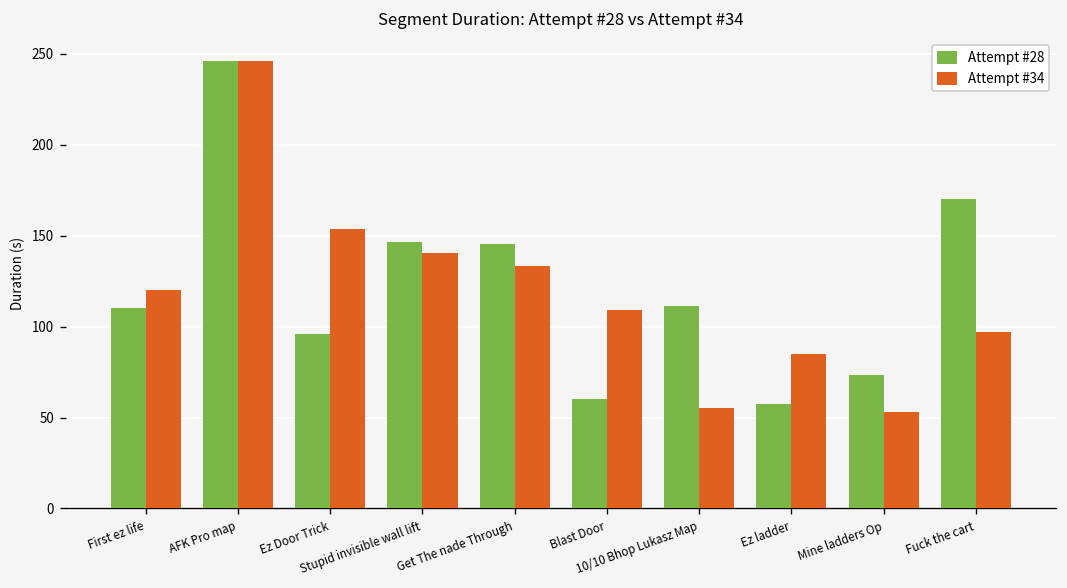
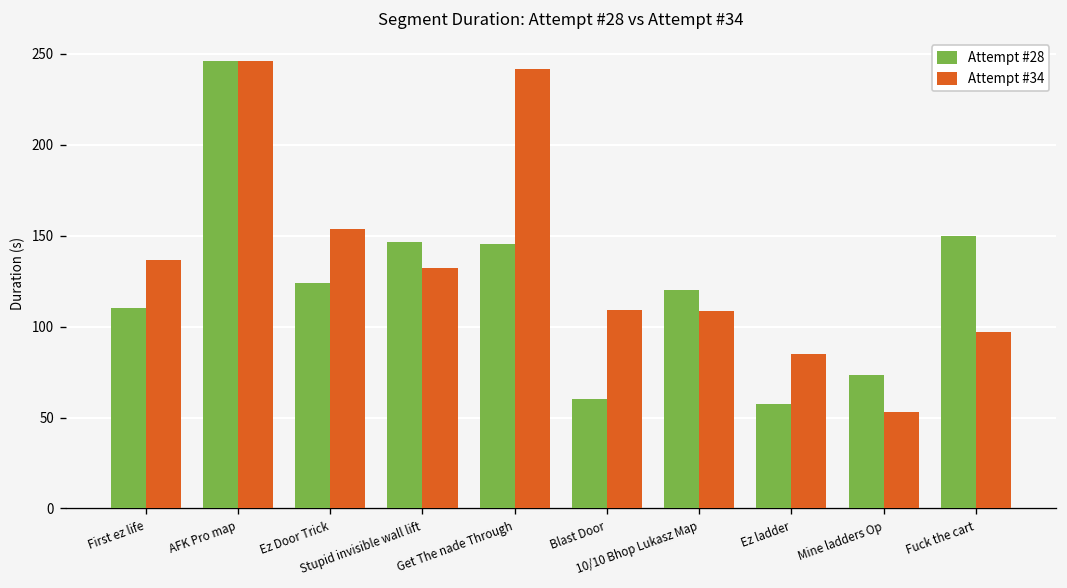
  {
    "Attempt #28": {
      "First ez life": 110,
      "AFK Pro map": 246,
-     "Ez Door Trick": 96,
+     "Ez Door Trick": 124,
      "Stupid invisible wall lift": 147,
      "Get The nade Through": 146,
      "Blast Door": 60,
-     "10/10 Bhop Lukasz Map": 111,
+     "10/10 Bhop Lukasz Map": 120,
      "Ez ladder": 58,
      "Mine ladders Op": 73,
-     "Fuck the cart": 170
+     "Fuck the cart": 150
    },
    "Attempt #34": {
-     "First ez life": 120,
+     "First ez life": 137,
      "AFK Pro map": 246,
      "Ez Door Trick": 154,
-     "Stupid invisible wall lift": 140,
-     "Get The nade Through": 133,
+     "Stupid invisible wall lift": 132,
+     "Get The nade Through": 241,
      "Blast Door": 109,
-     "10/10 Bhop Lukasz Map": 55,
+     "10/10 Bhop Lukasz Map": 109,
      "Ez ladder": 85,
      "Mine ladders Op": 53,
      "Fuck the cart": 97
    }
  }
